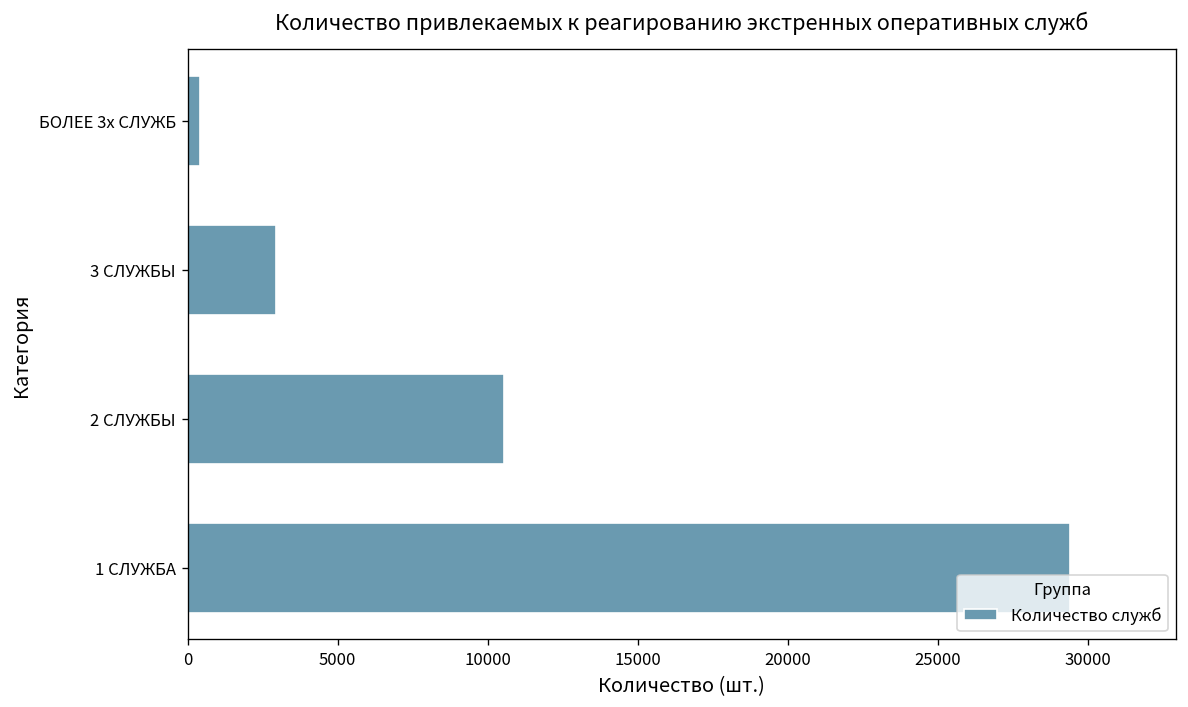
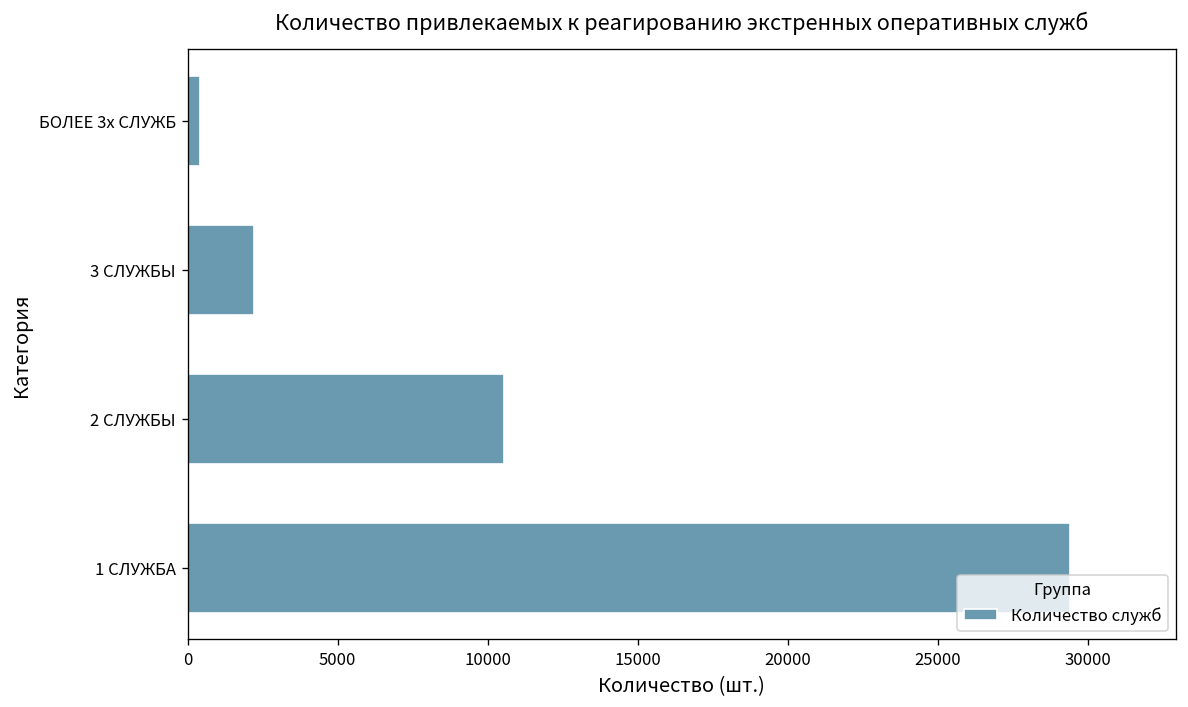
  {
    "БОЛЕЕ 3х СЛУЖБ": 400,
-   "3 СЛУЖБЫ": 3000,
+   "3 СЛУЖБЫ": 2200,
    "2 СЛУЖБЫ": 10600,
    "1 СЛУЖБА": 29400
  }
